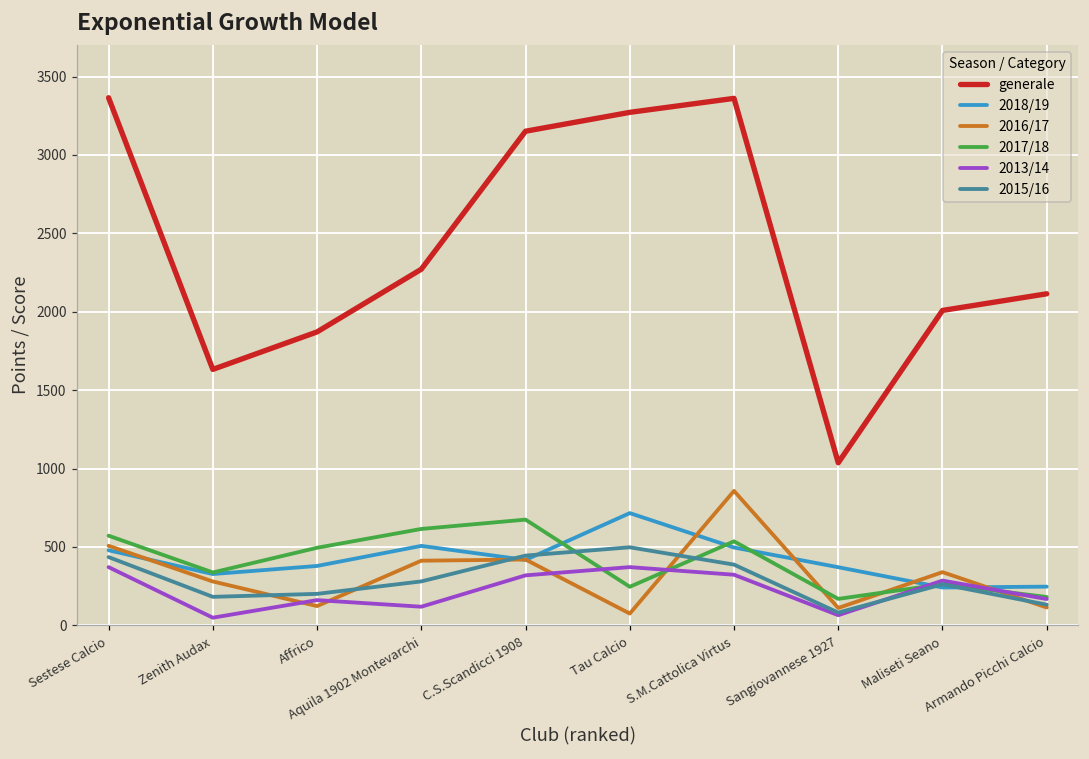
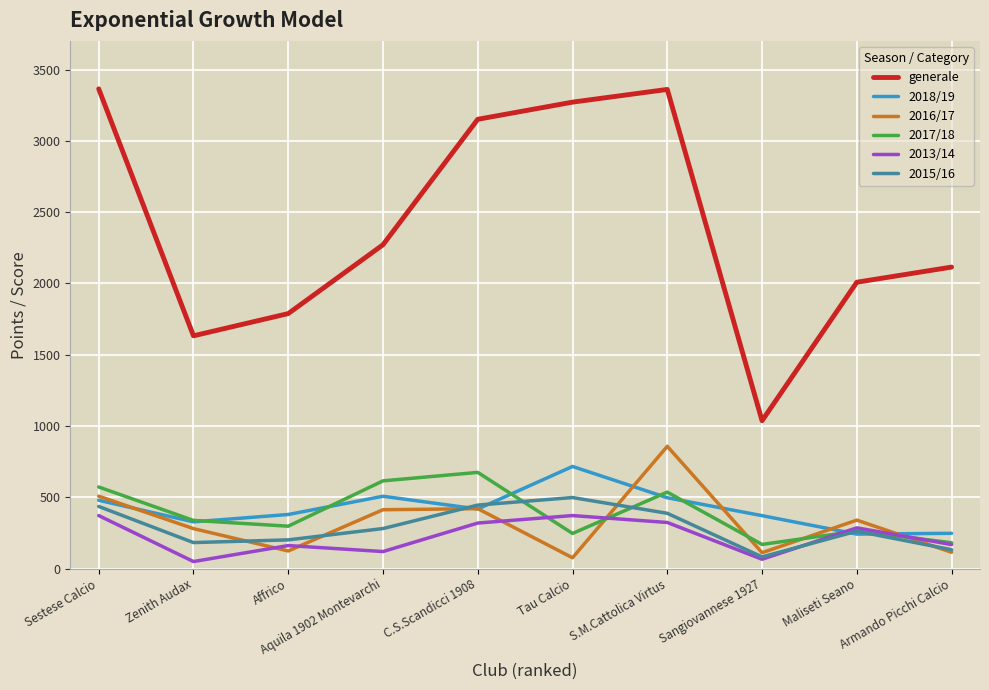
  {
    "generale": {
      "Sestese Calcio": 3370,
      "Zenith Audax": 1630,
-     "Affrico": 1870,
+     "Affrico": 1790,
      "Aquila 1902 Montevarchi": 2270,
      "C.S.Scandicci 1908": 3150,
      "Tau Calcio": 3270,
      "S.M.Cattolica Virtus": 3360,
      "Sangiovannese 1927": 1040,
      "Maliseti Seano": 2010,
      "Armando Picchi Calcio": 2110
    },
    "2016/17": {
      "Sestese Calcio": 510,
      "Zenith Audax": 280,
      "Affrico": 120,
      "Aquila 1902 Montevarchi": 410,
      "Tau Calcio": 80,
      "S.M.Cattolica Virtus": 860,
      "Sangiovannese 1927": 110,
      "Maliseti Seano": 340,
      "Armando Picchi Calcio": 110
    },
    "2017/18": {
      "Sestese Calcio": 570,
-     "Affrico": 500,
+     "Affrico": 300,
      "Aquila 1902 Montevarchi": 620,
      "C.S.Scandicci 1908": 670,
      "Tau Calcio": 250,
      "S.M.Cattolica Virtus": 540,
      "Sangiovannese 1927": 170
    },
    "2013/14": {
      "Sestese Calcio": 370,
      "Zenith Audax": 50,
      "Affrico": 160,
      "Aquila 1902 Montevarchi": 120,
      "C.S.Scandicci 1908": 320,
      "Tau Calcio": 370,
      "S.M.Cattolica Virtus": 320,
      "Maliseti Seano": 290
    }
  }
